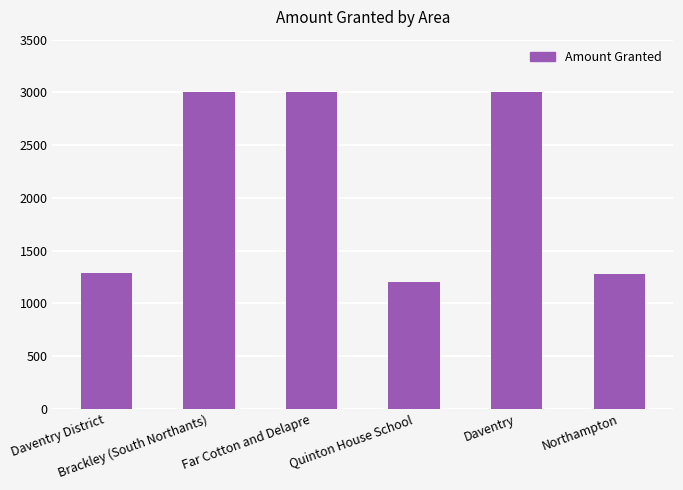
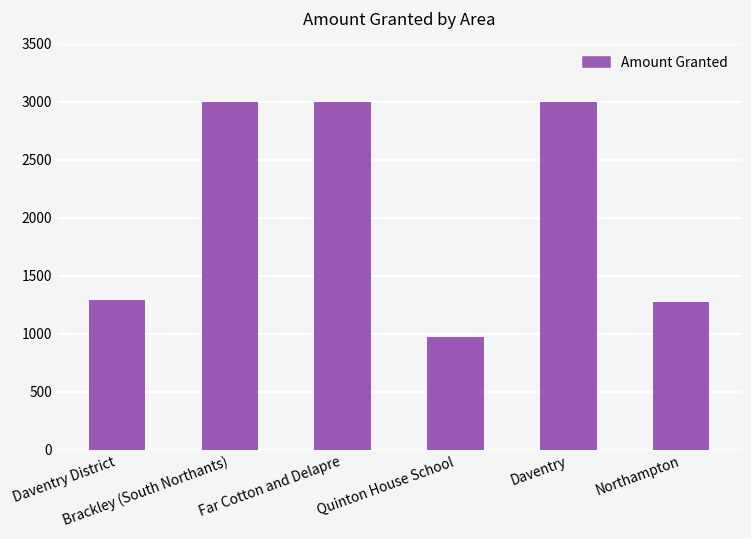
  {
    "Daventry District": 1290,
    "Brackley (South Northants)": 3000,
    "Far Cotton and Delapre": 3000,
-   "Quinton House School": 1200,
+   "Quinton House School": 970,
    "Daventry": 3000,
    "Northampton": 1280
  }
